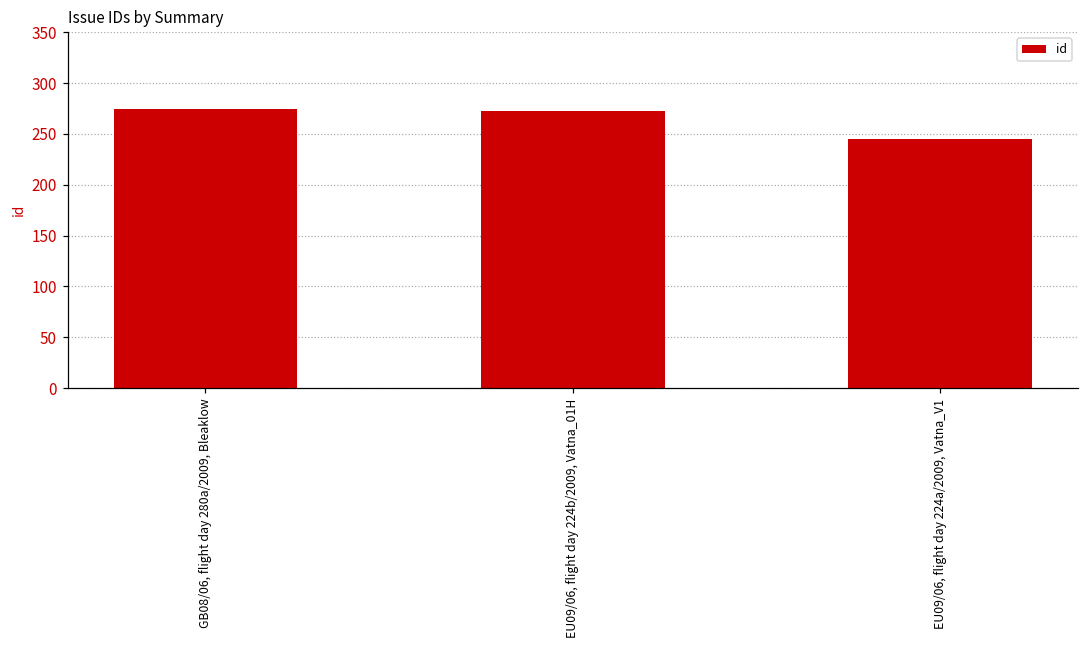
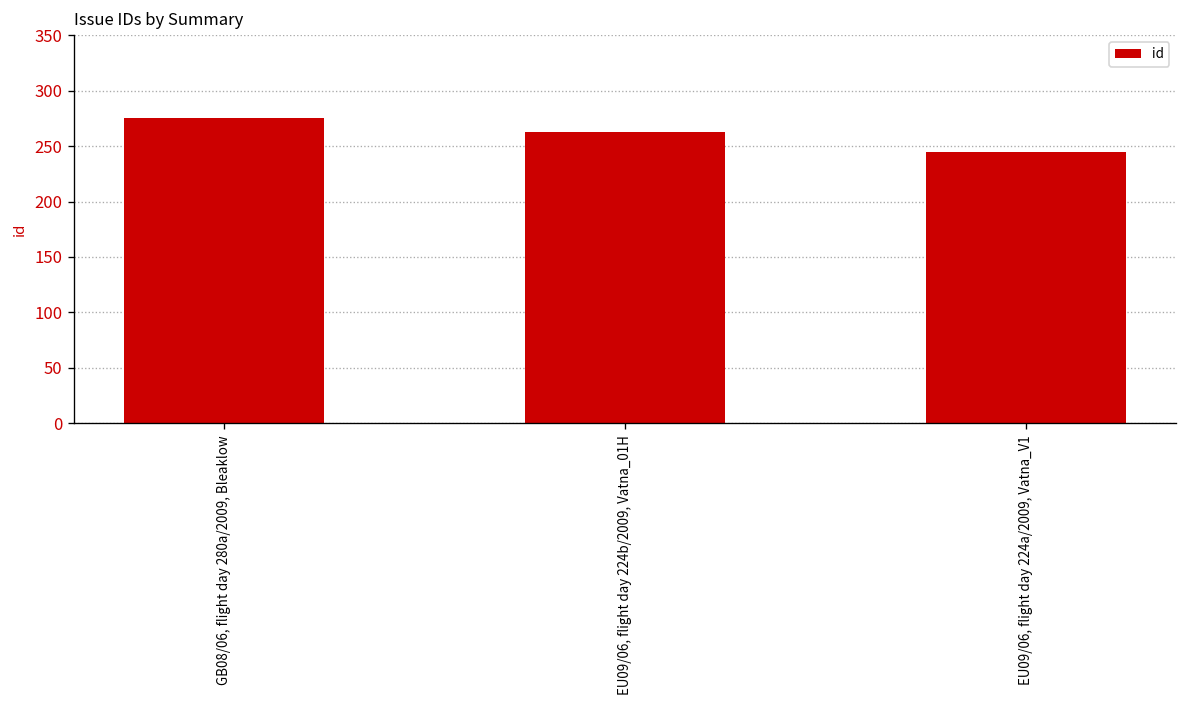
  {
    "GB08/06, flight day 280a/2009, Bleaklow": 280,
-   "EU09/06, flight day 224b/2009, Vatna_01H": 270,
+   "EU09/06, flight day 224b/2009, Vatna_01H": 260,
    "EU09/06, flight day 224a/2009, Vatna_V1": 250
  }
